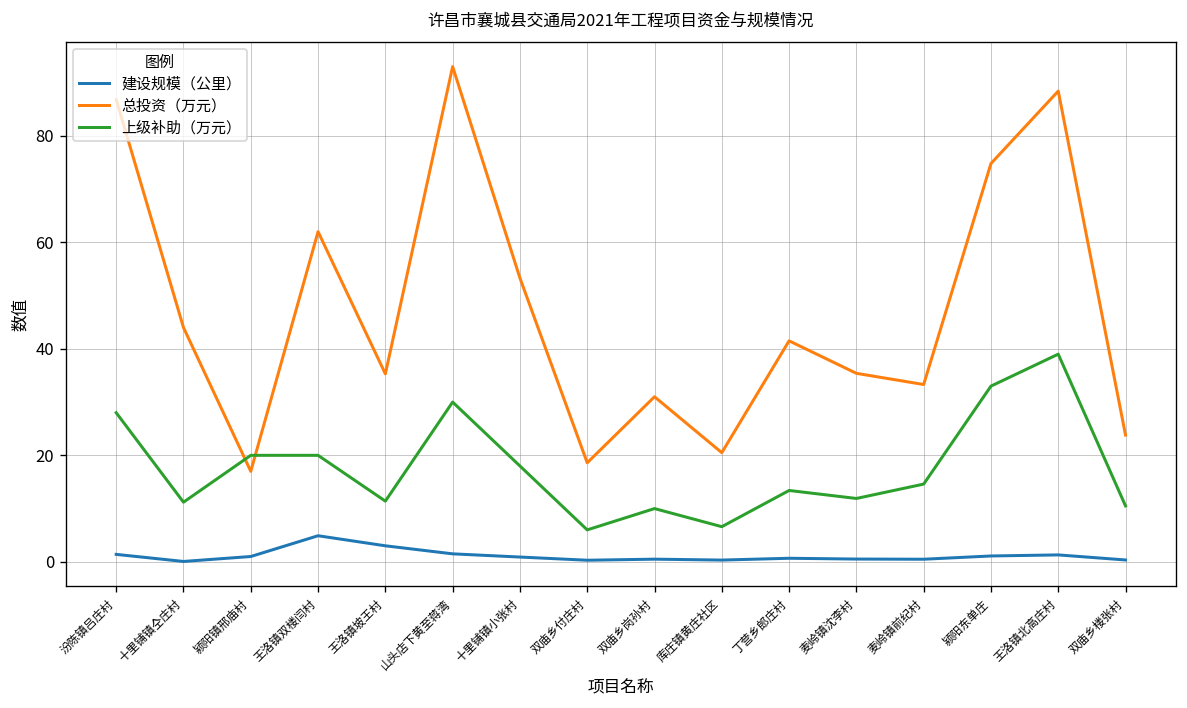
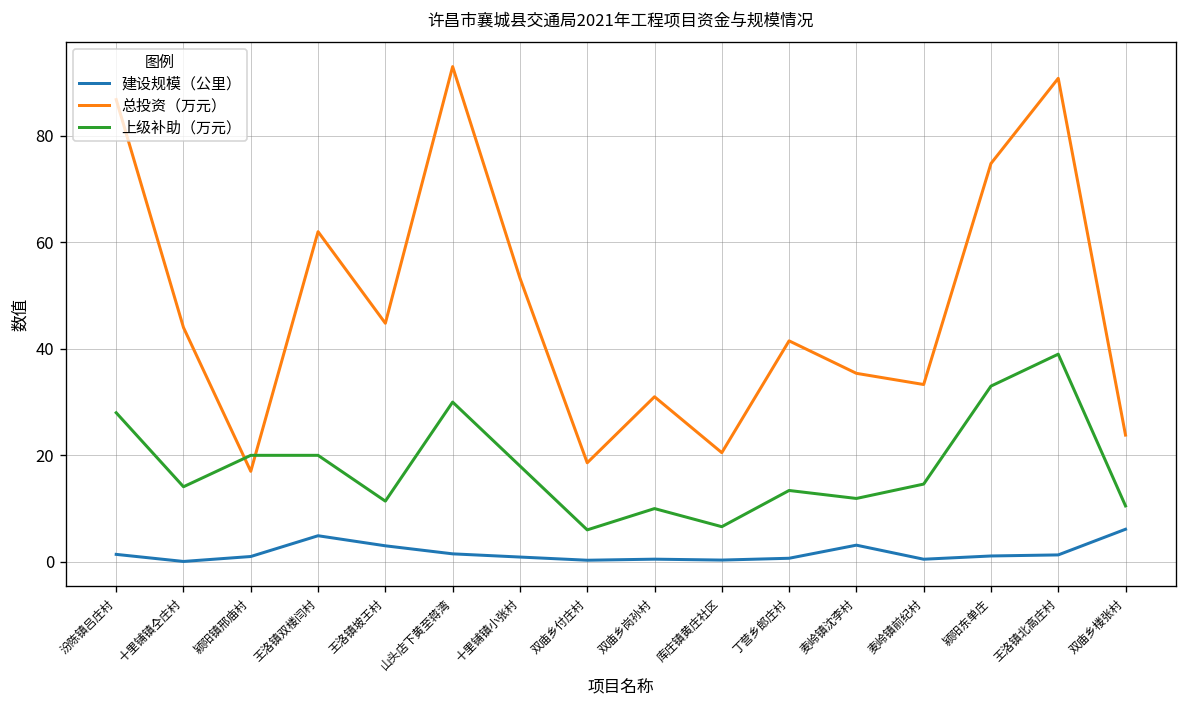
  {
    "建设规模（公里）": {
      "汾陈镇吕庄村": 1,
      "十里铺镇仝庄村": 0,
      "颍阳镇邢庙村": 1,
      "王洛镇双楼闫村": 5,
      "王洛镇坡王村": 3,
      "山头店下黄至蒋湾": 2,
      "十里铺镇小张村": 1,
      "双庙乡付庄村": 0,
      "双庙乡岗孙村": 1,
      "库庄镇黄庄社区": 0,
      "丁营乡郎庄村": 1,
-     "麦岭镇沈李村": 1,
+     "麦岭镇沈李村": 3,
      "麦岭镇前纪村": 0,
      "颍阳东单庄": 1,
      "王洛镇北高庄村": 1,
-     "双庙乡楼张村": 0
+     "双庙乡楼张村": 6
    },
    "总投资（万元）": {
      "十里铺镇仝庄村": 44,
      "颍阳镇邢庙村": 17,
      "王洛镇双楼闫村": 62,
-     "王洛镇坡王村": 35,
+     "王洛镇坡王村": 45,
      "山头店下黄至蒋湾": 93,
      "十里铺镇小张村": 53,
      "双庙乡付庄村": 19,
      "双庙乡岗孙村": 31,
      "库庄镇黄庄社区": 21,
      "丁营乡郎庄村": 42,
      "麦岭镇沈李村": 35,
      "麦岭镇前纪村": 33,
      "颍阳东单庄": 75,
-     "王洛镇北高庄村": 88,
+     "王洛镇北高庄村": 91,
      "双庙乡楼张村": 24
    },
    "上级补助（万元）": {
      "汾陈镇吕庄村": 28,
-     "十里铺镇仝庄村": 11,
+     "十里铺镇仝庄村": 14,
      "颍阳镇邢庙村": 20,
      "王洛镇双楼闫村": 20,
      "王洛镇坡王村": 11,
      "山头店下黄至蒋湾": 30,
      "十里铺镇小张村": 18,
      "双庙乡付庄村": 6,
      "双庙乡岗孙村": 10,
      "库庄镇黄庄社区": 7,
      "丁营乡郎庄村": 13,
      "麦岭镇沈李村": 12,
      "麦岭镇前纪村": 15,
      "颍阳东单庄": 33,
      "王洛镇北高庄村": 39,
      "双庙乡楼张村": 11
    }
  }
